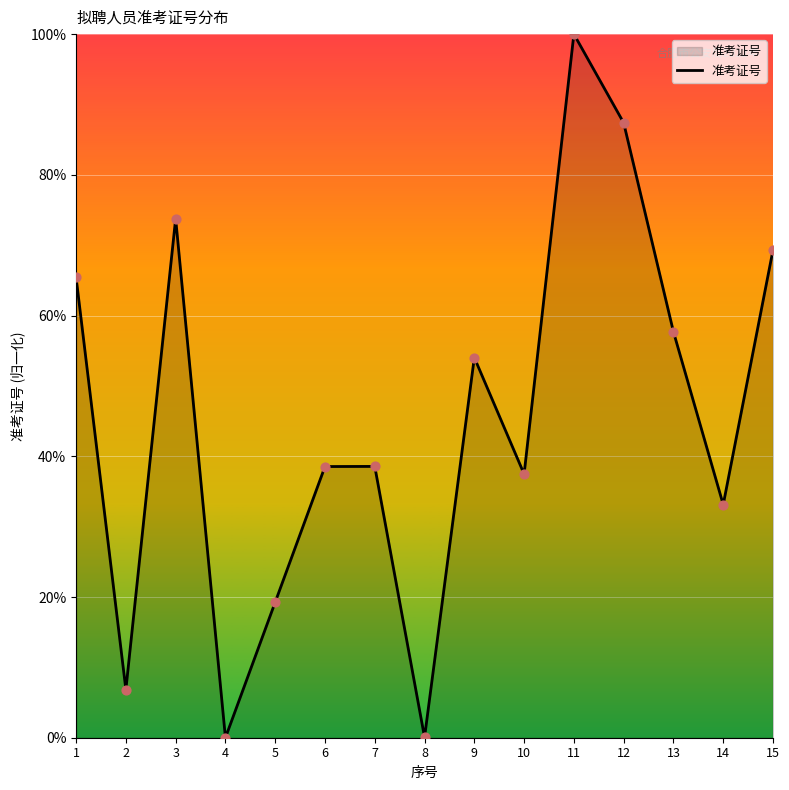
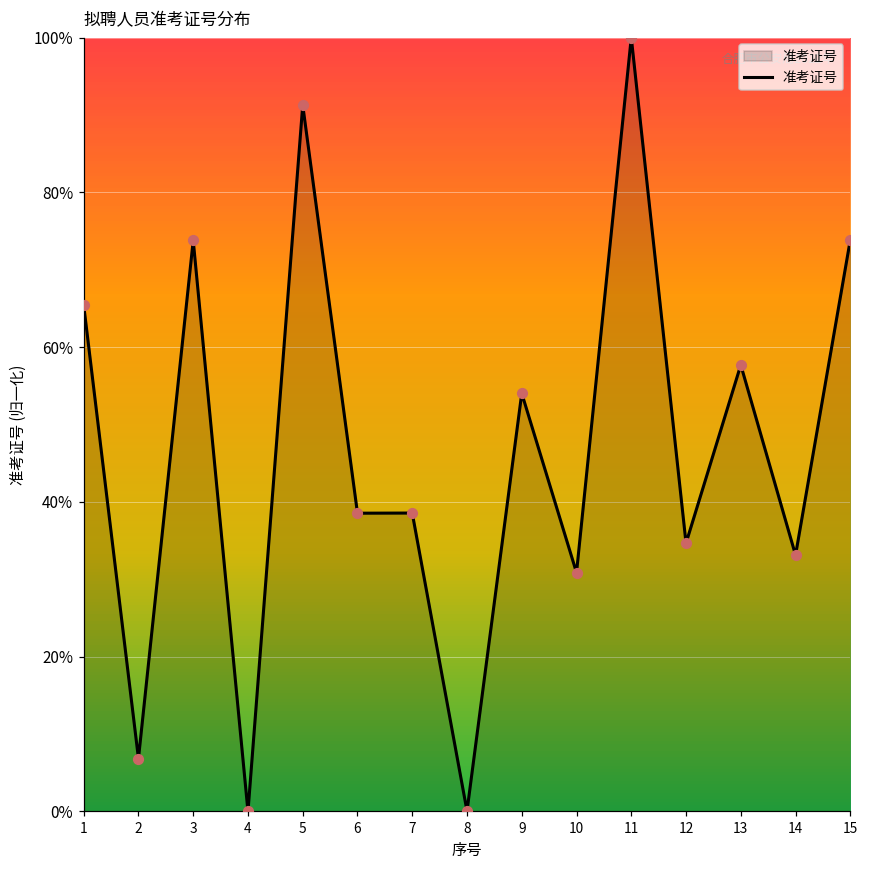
  {
    "1": "65%",
    "2": "7%",
    "3": "74%",
    "4": "0%",
-   "5": "19%",
+   "5": "91%",
    "6": "39%",
    "7": "39%",
    "8": "0%",
    "9": "54%",
-   "10": "37%",
+   "10": "31%",
    "11": "100%",
-   "12": "87%",
+   "12": "35%",
    "13": "58%",
    "14": "33%",
-   "15": "69%"
+   "15": "74%"
  }
